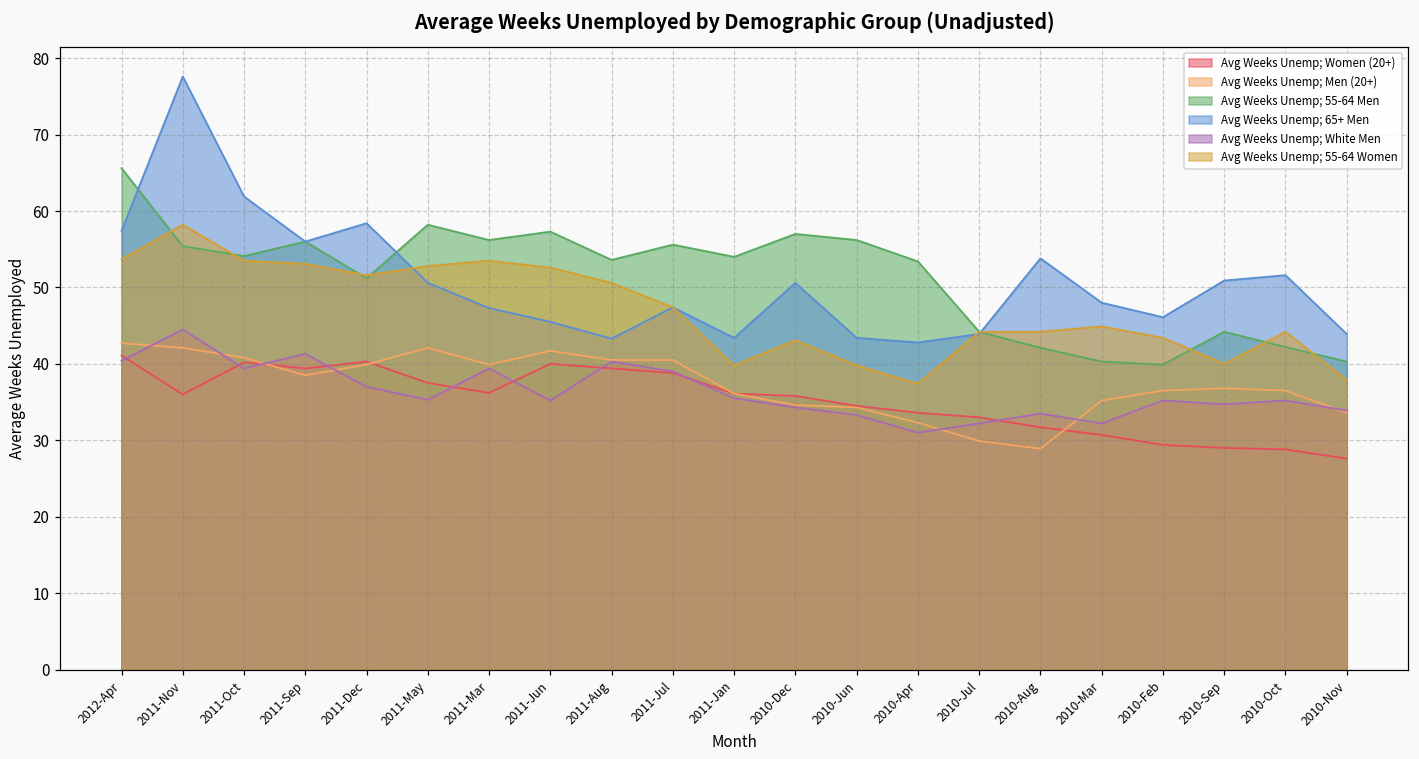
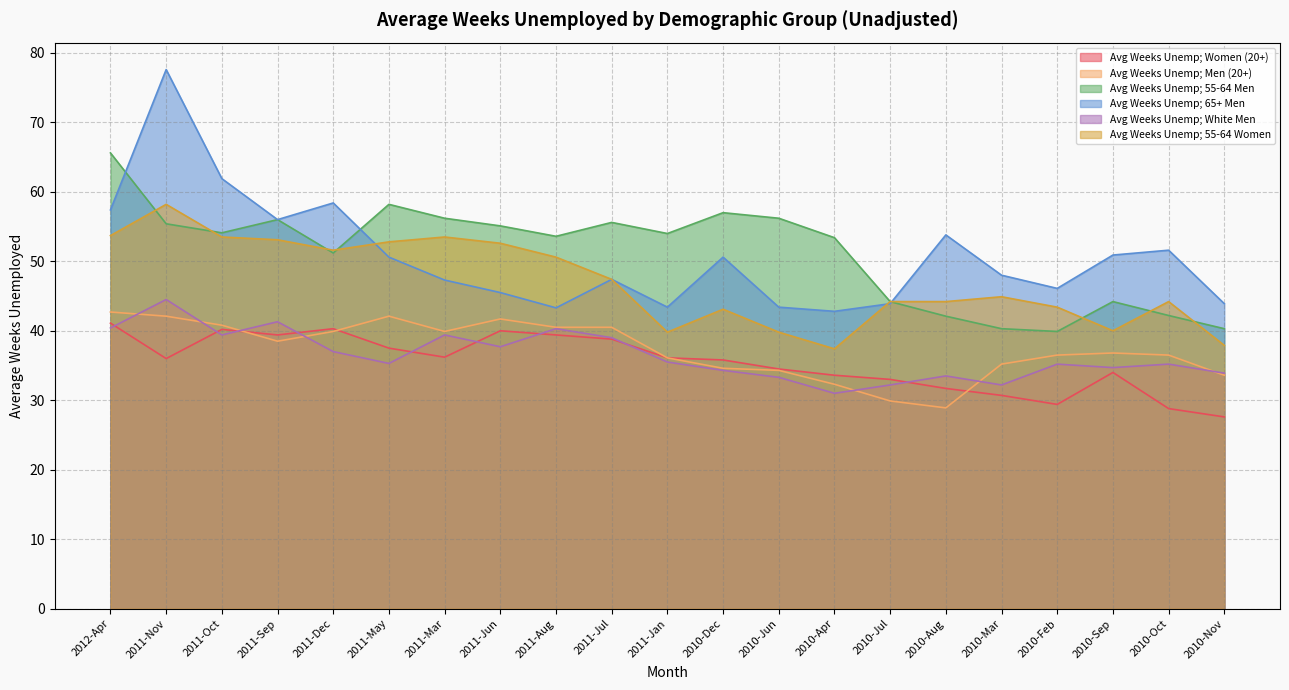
  {
    "Avg Weeks Unemp; Women (20+)": {
      "2012-Apr": 41,
      "2011-Nov": 36,
      "2011-Oct": 40,
      "2011-Sep": 39,
      "2011-Dec": 40,
      "2011-May": 38,
      "2011-Mar": 36,
      "2011-Jun": 40,
      "2011-Aug": 39,
      "2010-Dec": 36,
      "2010-Apr": 34,
      "2010-Jul": 33,
      "2010-Aug": 32,
      "2010-Mar": 31,
      "2010-Feb": 29,
-     "2010-Sep": 29,
+     "2010-Sep": 34,
      "2010-Oct": 29,
      "2010-Nov": 28
    },
    "Avg Weeks Unemp; 55-64 Men": {
      "2012-Apr": 66,
      "2011-Nov": 55,
      "2011-Oct": 54,
      "2011-Dec": 51,
      "2011-May": 58,
      "2011-Mar": 56,
-     "2011-Jun": 57,
+     "2011-Jun": 55,
      "2011-Aug": 54,
      "2011-Jul": 56,
      "2011-Jan": 54,
      "2010-Dec": 57,
      "2010-Jun": 56,
      "2010-Apr": 53,
      "2010-Aug": 42,
      "2010-Mar": 40,
      "2010-Feb": 40,
      "2010-Sep": 44,
      "2010-Oct": 42,
      "2010-Nov": 40
    },
    "Avg Weeks Unemp; 65+ Men": {
      "2012-Apr": 57,
      "2011-Nov": 78,
      "2011-Oct": 62,
      "2011-Dec": 58,
      "2011-May": 51,
      "2011-Mar": 47,
      "2011-Jun": 46,
      "2011-Aug": 43,
      "2011-Jan": 43,
      "2010-Dec": 51,
      "2010-Jun": 43,
      "2010-Apr": 43,
      "2010-Aug": 54,
      "2010-Mar": 48,
      "2010-Feb": 46,
      "2010-Sep": 51,
      "2010-Oct": 52,
      "2010-Nov": 44
    },
    "Avg Weeks Unemp; White Men": {
      "2012-Apr": 40,
      "2011-Nov": 45,
      "2011-Oct": 39,
      "2011-Sep": 41,
      "2011-Dec": 37,
      "2011-May": 35,
      "2011-Mar": 39,
-     "2011-Jun": 35,
+     "2011-Jun": 38,
      "2011-Jan": 36,
      "2010-Jun": 33,
      "2010-Apr": 31,
      "2010-Jul": 32,
      "2010-Aug": 34,
      "2010-Mar": 32,
      "2010-Feb": 35,
      "2010-Sep": 35,
      "2010-Oct": 35
    }
  }
